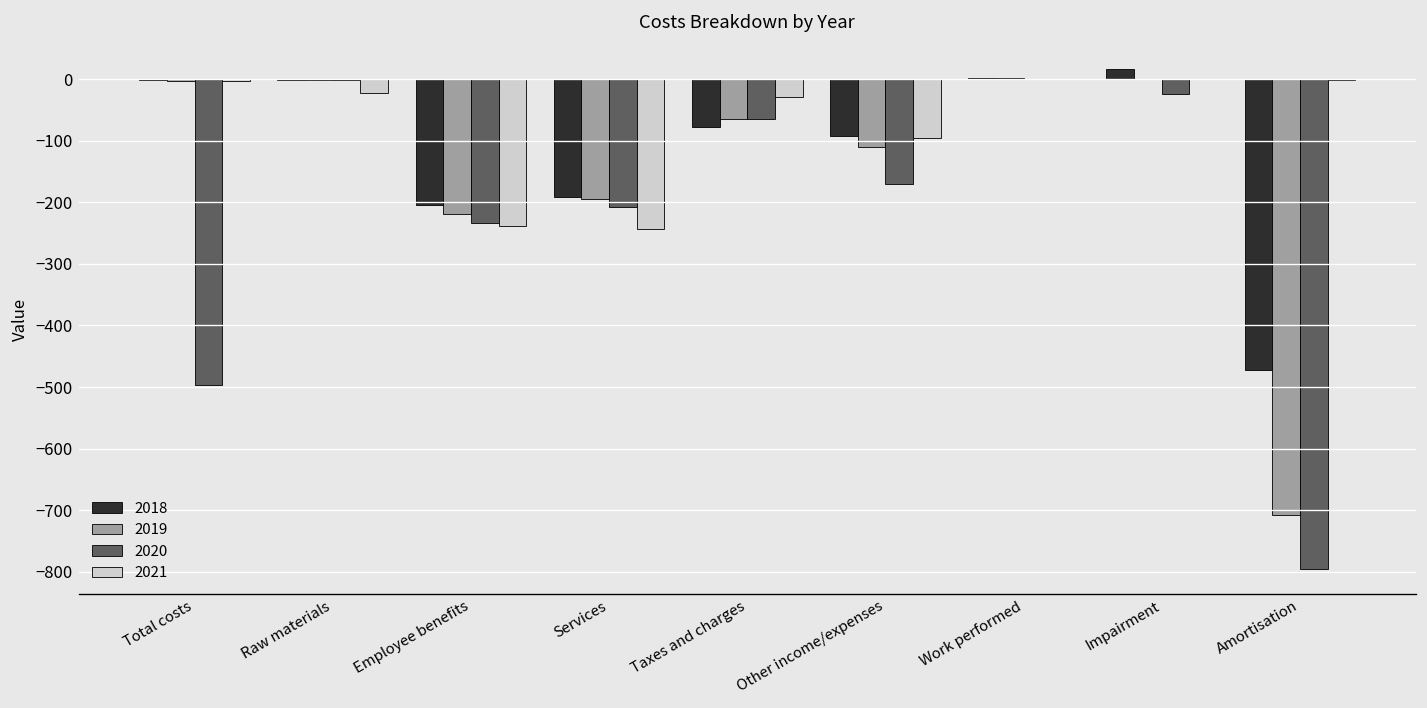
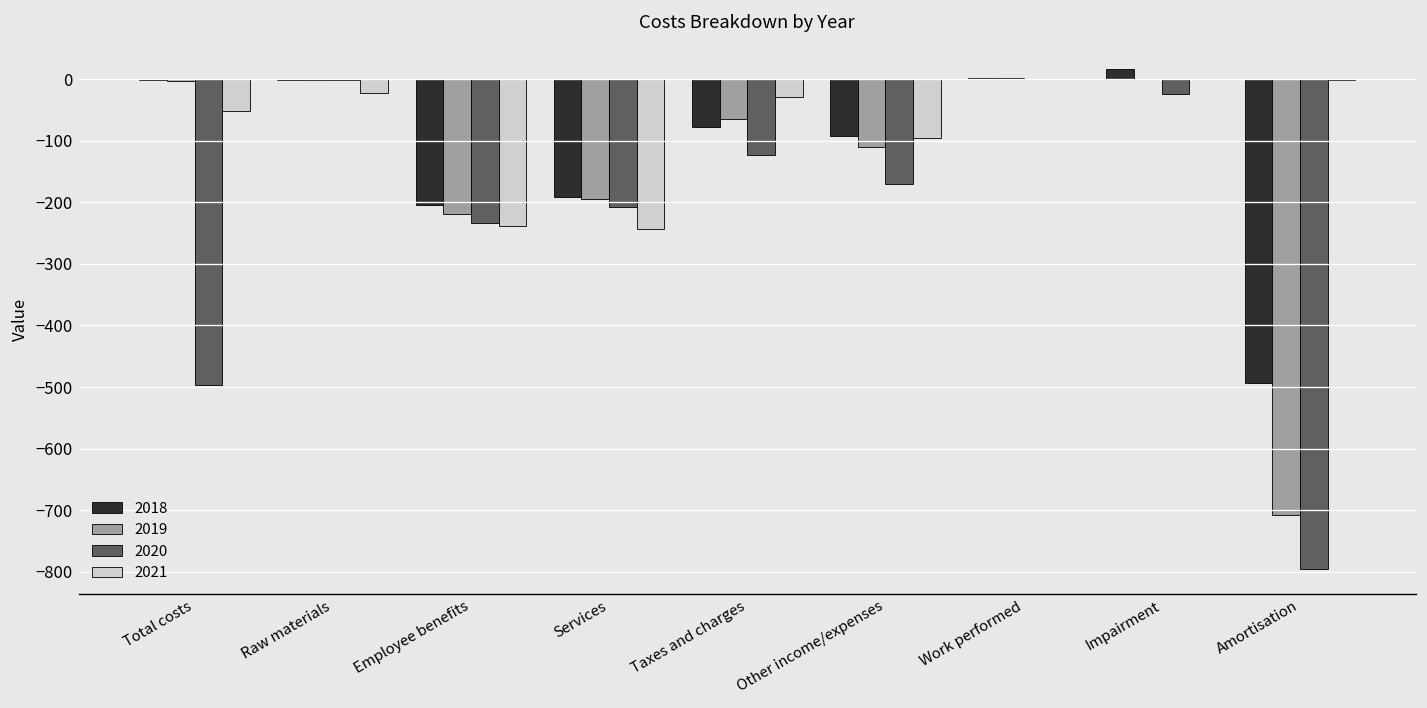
  {
    "2018": {
      "Employee benefits": -210,
      "Services": -190,
      "Taxes and charges": -80,
      "Other income/expenses": -90,
      "Impairment": 20,
-     "Amortisation": -470
+     "Amortisation": -490
    },
    "2019": {
      "Employee benefits": -220,
      "Services": -200,
      "Taxes and charges": -70,
      "Other income/expenses": -110,
      "Impairment": 0,
      "Amortisation": -710
    },
    "2020": {
      "Total costs": -500,
      "Employee benefits": -230,
      "Services": -210,
-     "Taxes and charges": -70,
+     "Taxes and charges": -120,
      "Other income/expenses": -170,
      "Work performed": 0,
      "Impairment": -30,
      "Amortisation": -800
    },
    "2021": {
-     "Total costs": 0,
+     "Total costs": -50,
      "Raw materials": -20,
      "Employee benefits": -240,
      "Services": -240,
      "Taxes and charges": -30,
      "Other income/expenses": -100,
      "Work performed": 0,
      "Impairment": 0
    }
  }
